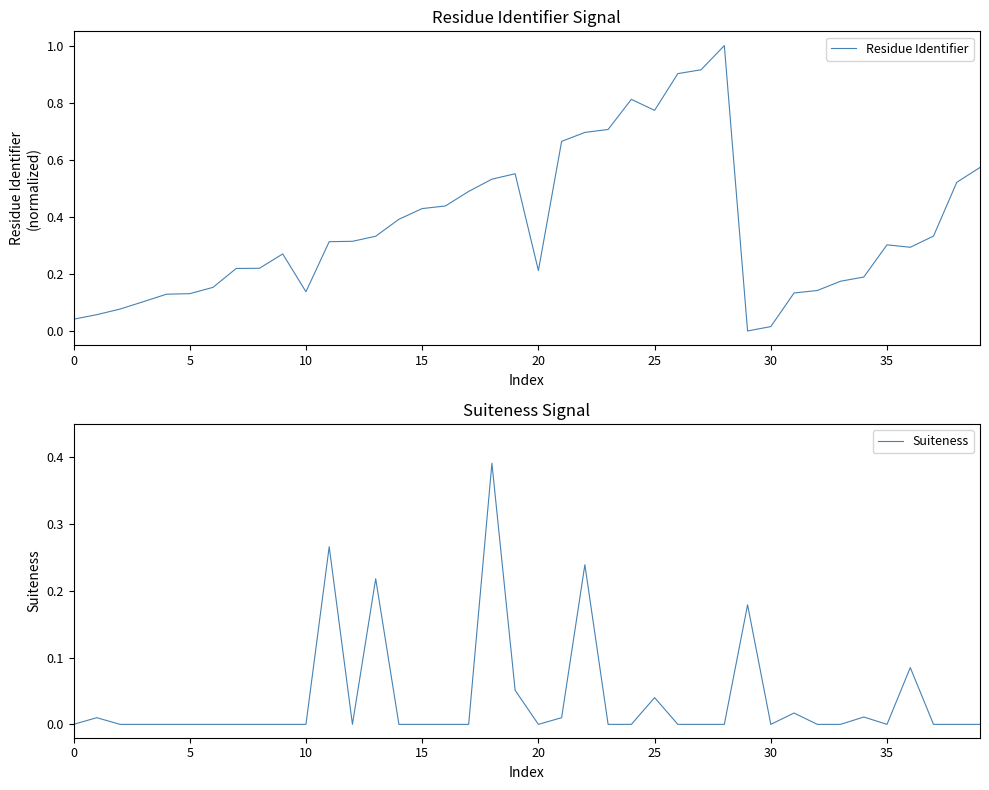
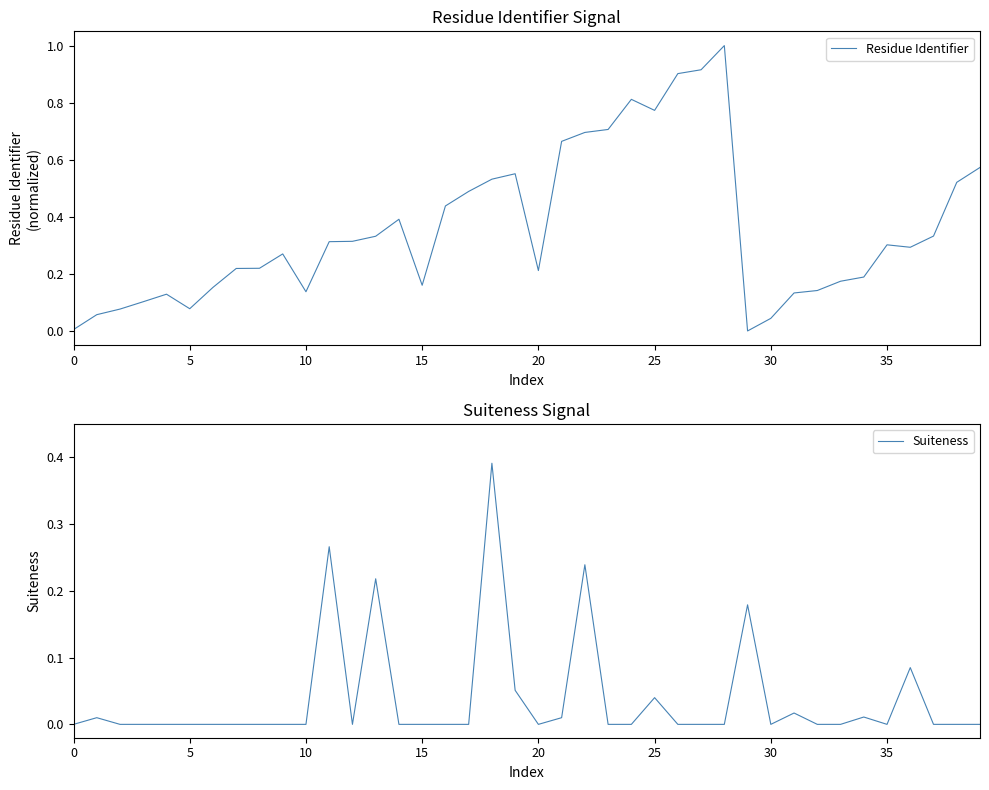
  {
    "Residue Identifier Signal": {
-     "0": 0.04,
-     "5": 0.13,
+     "0": 0.00,
+     "5": 0.08,
      "10": 0.14,
-     "15": 0.43,
+     "15": 0.16,
      "20": 0.21,
      "25": 0.77,
-     "30": 0.02,
+     "30": 0.04,
      "35": 0.30
    },
    "Suiteness Signal": {
      "0": 0.00,
      "5": 0.00,
      "10": 0.00,
      "15": 0.00,
      "20": 0.00,
      "25": 0.04,
      "30": 0.00,
      "35": 0.00
    }
  }
